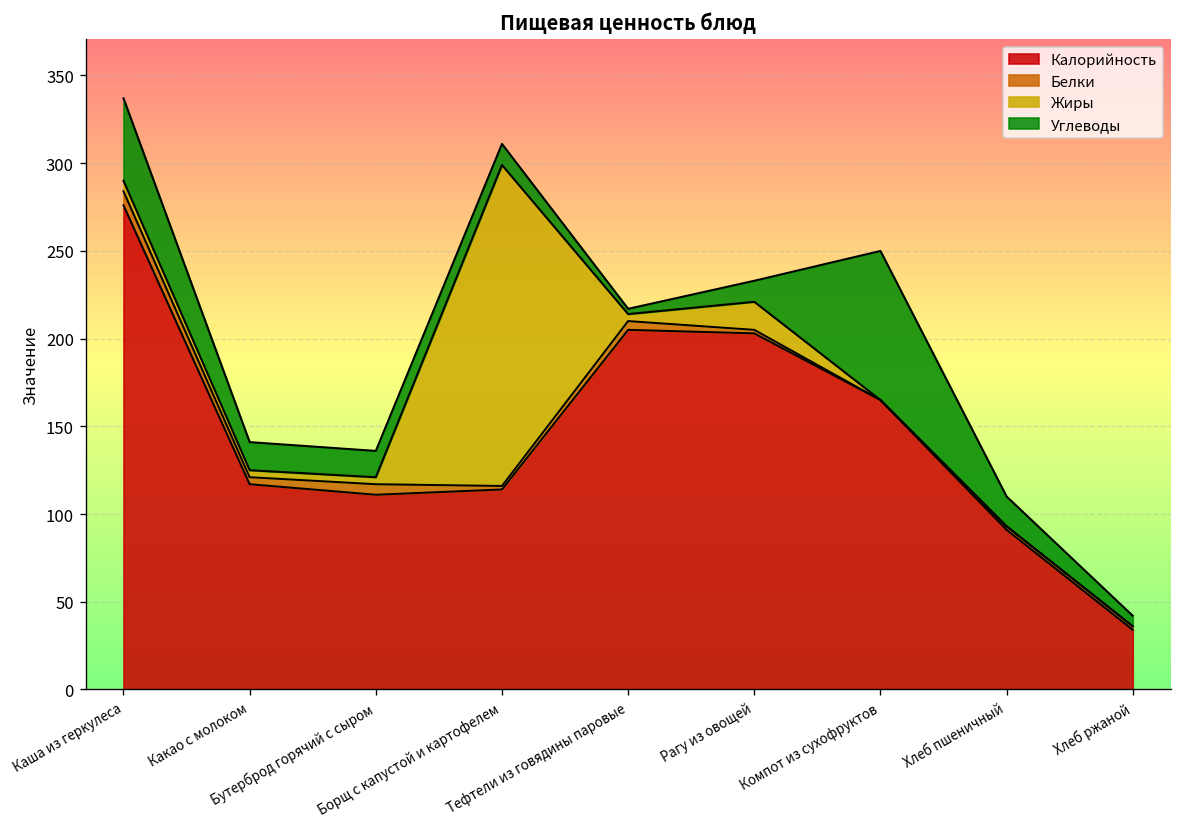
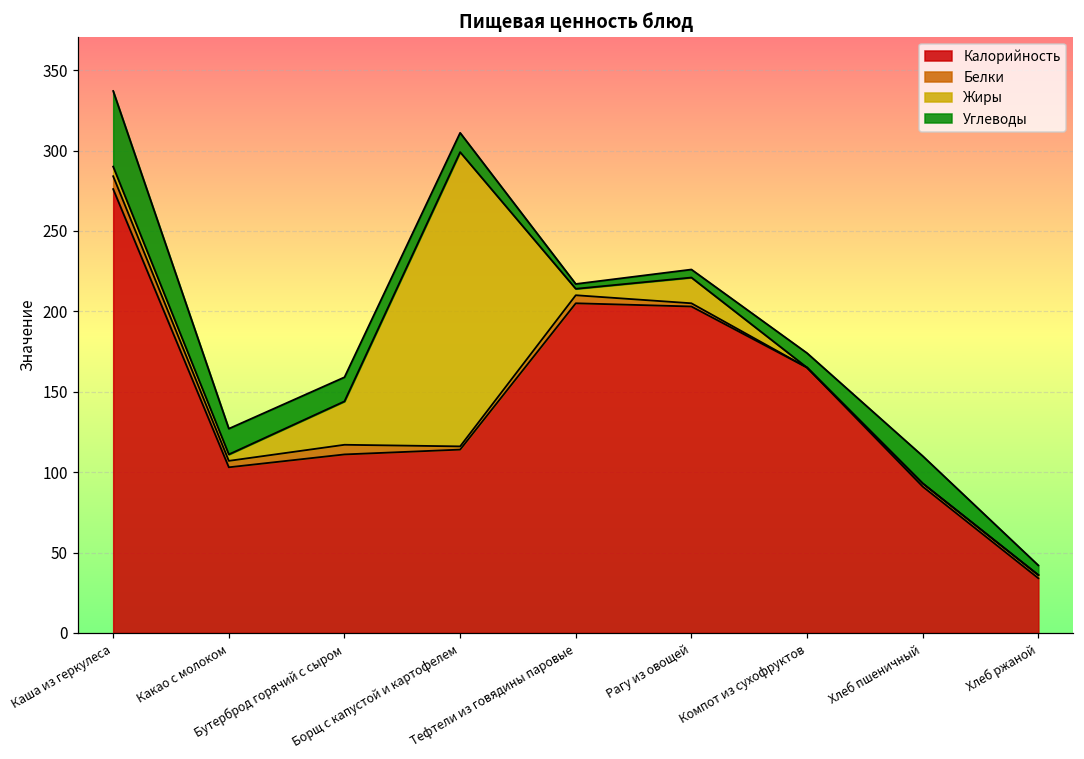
  {
    "Калорийность": {
      "Каша из геркулеса": 276,
-     "Какао с молоком": 117,
+     "Какао с молоком": 103,
      "Бутерброд горячий с сыром": 111,
      "Борщ с капустой и картофелем": 114,
      "Тефтели из говядины паровые": 205,
      "Рагу из овощей": 203,
      "Хлеб пшеничный": 91,
      "Хлеб ржаной": 34
    },
    "Белки": {
      "Каша из геркулеса": 8,
      "Какао с молоком": 4,
      "Бутерброд горячий с сыром": 6,
      "Борщ с капустой и картофелем": 2,
      "Тефтели из говядины паровые": 5,
      "Рагу из овощей": 2
    },
    "Жиры": {
      "Каша из геркулеса": 6,
      "Какао с молоком": 4,
-     "Бутерброд горячий с сыром": 4,
+     "Бутерброд горячий с сыром": 27,
      "Борщ с капустой и картофелем": 183,
      "Тефтели из говядины паровые": 4,
      "Рагу из овощей": 16
    },
    "Углеводы": {
      "Каша из геркулеса": 47,
      "Какао с молоком": 16,
      "Бутерброд горячий с сыром": 15,
      "Борщ с капустой и картофелем": 12,
      "Тефтели из говядины паровые": 3,
-     "Рагу из овощей": 12,
-     "Компот из сухофруктов": 85,
+     "Рагу из овощей": 5,
+     "Компот из сухофруктов": 9,
      "Хлеб пшеничный": 17,
      "Хлеб ржаной": 6
    }
  }
